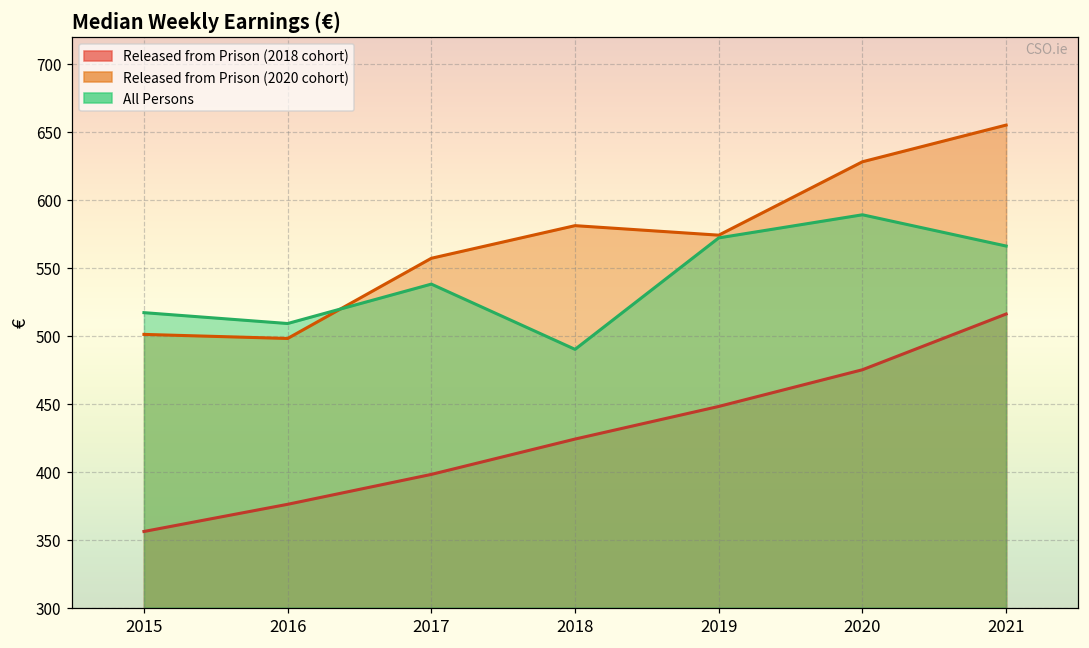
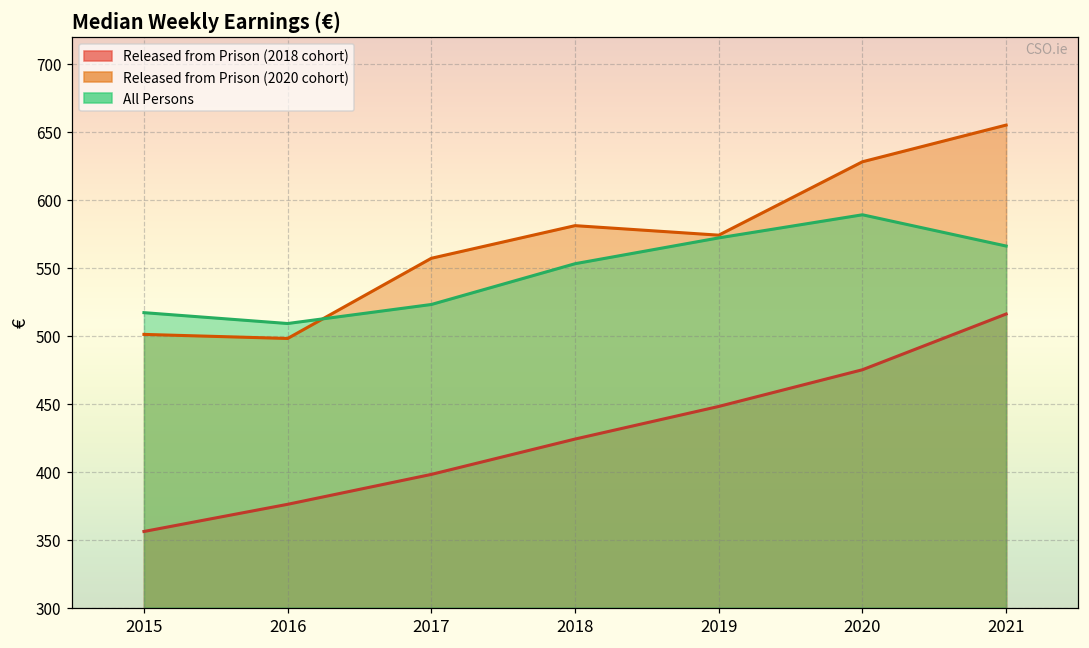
  {
    "All Persons": {
      "2015": 517,
      "2016": 509,
-     "2017": 538,
-     "2018": 490,
+     "2017": 523,
+     "2018": 553,
      "2020": 589,
      "2021": 566
    }
  }
